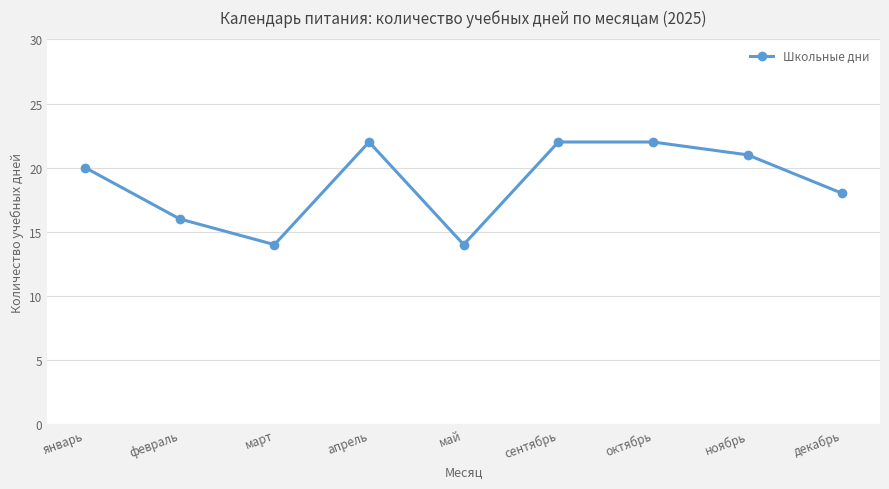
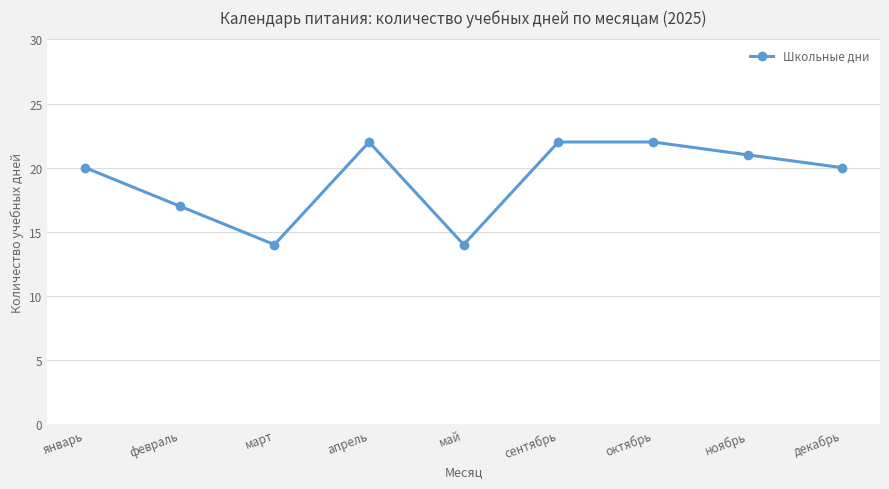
  {
    "январь": 20,
-   "февраль": 16,
+   "февраль": 17,
    "март": 14,
    "апрель": 22,
    "май": 14,
    "сентябрь": 22,
    "октябрь": 22,
    "ноябрь": 21,
-   "декабрь": 18
+   "декабрь": 20
  }
